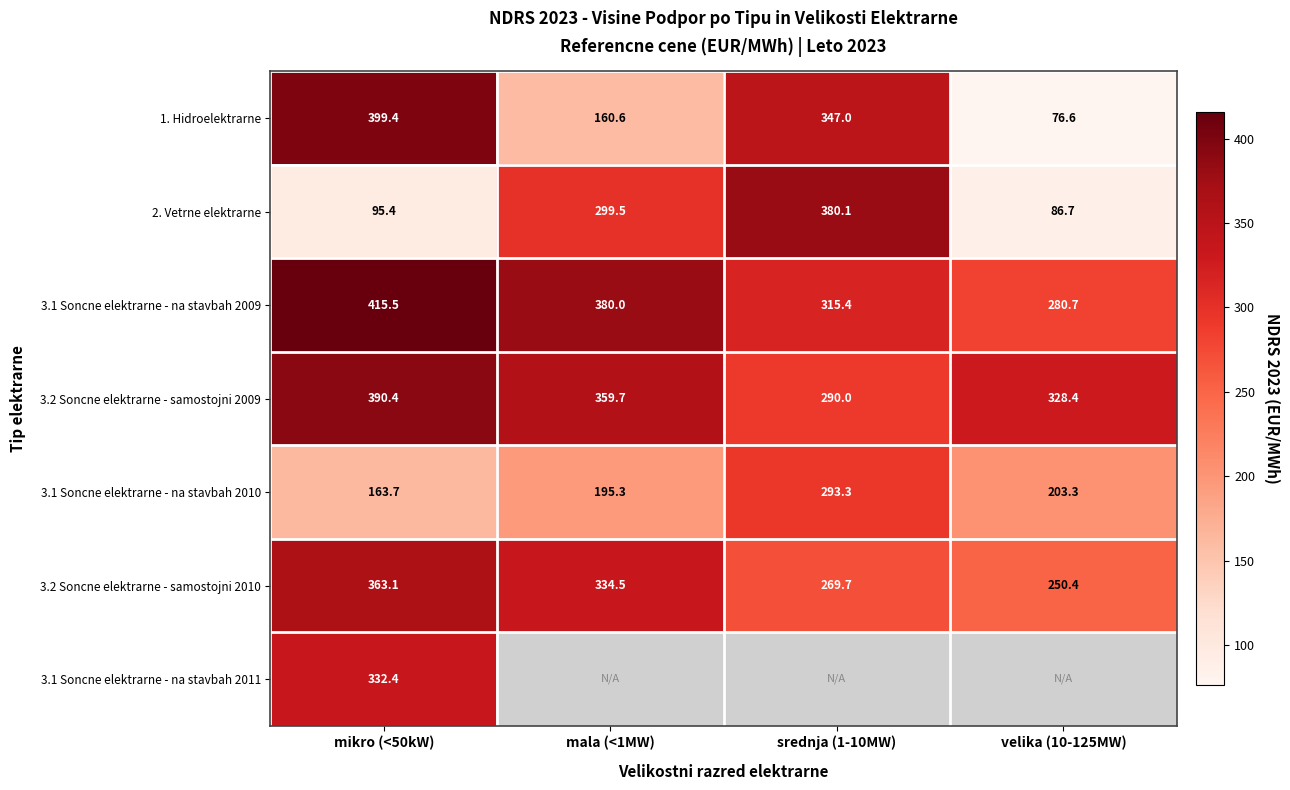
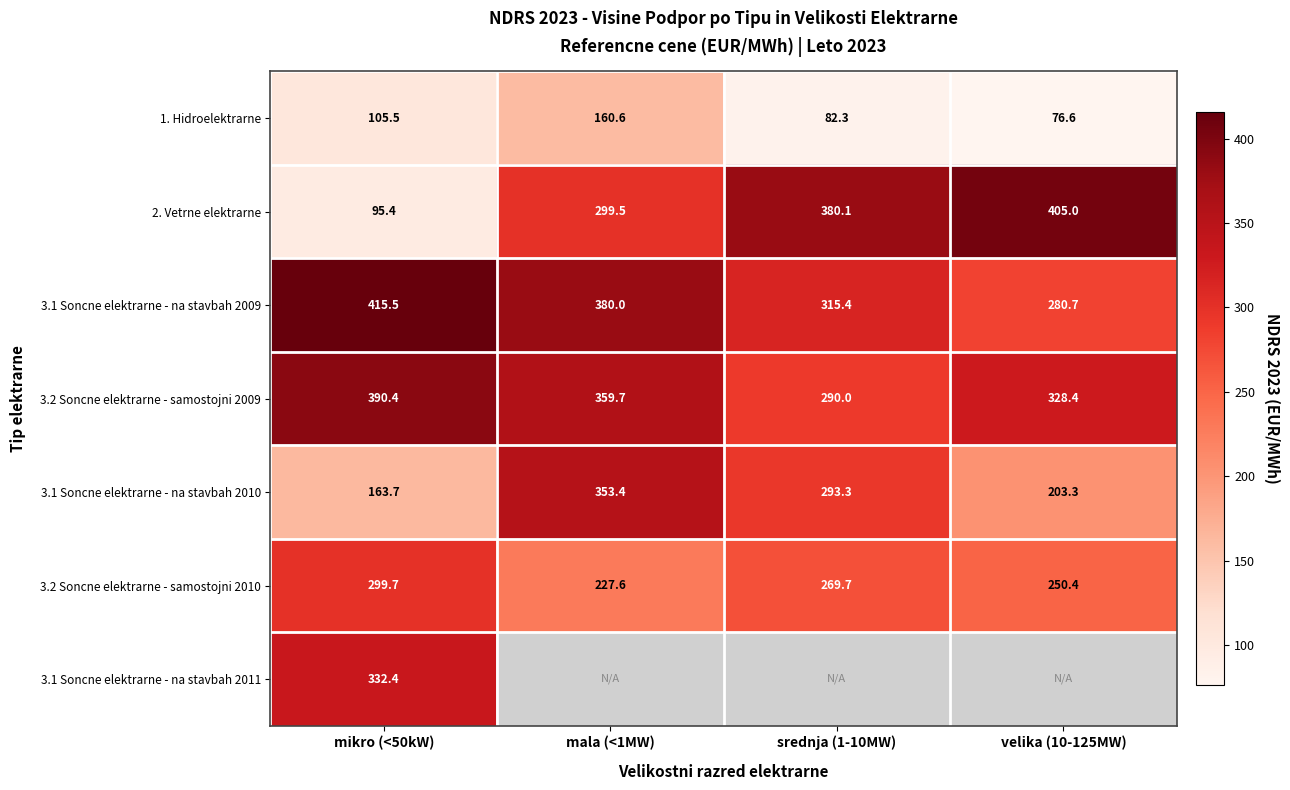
  {
    "1. Hidroelektrarne": {
-     "mikro (<50kW)": 399.4,
+     "mikro (<50kW)": 105.5,
      "mala (<1MW)": 160.6,
-     "srednja (1-10MW)": 347.0,
+     "srednja (1-10MW)": 82.3,
      "velika (10-125MW)": 76.6
    },
    "2. Vetrne elektrarne": {
      "mikro (<50kW)": 95.4,
      "mala (<1MW)": 299.5,
      "srednja (1-10MW)": 380.1,
-     "velika (10-125MW)": 86.7
+     "velika (10-125MW)": 405.0
    },
    "3.1 Soncne elektrarne - na stavbah 2009": {
      "mikro (<50kW)": 415.5,
      "mala (<1MW)": 380.0,
      "srednja (1-10MW)": 315.4,
      "velika (10-125MW)": 280.7
    },
    "3.2 Soncne elektrarne - samostojni 2009": {
      "mikro (<50kW)": 390.4,
      "mala (<1MW)": 359.7,
      "srednja (1-10MW)": 290.0,
      "velika (10-125MW)": 328.4
    },
    "3.1 Soncne elektrarne - na stavbah 2010": {
      "mikro (<50kW)": 163.7,
-     "mala (<1MW)": 195.3,
+     "mala (<1MW)": 353.4,
      "srednja (1-10MW)": 293.3,
      "velika (10-125MW)": 203.3
    },
    "3.2 Soncne elektrarne - samostojni 2010": {
-     "mikro (<50kW)": 363.1,
-     "mala (<1MW)": 334.5,
+     "mikro (<50kW)": 299.7,
+     "mala (<1MW)": 227.6,
      "srednja (1-10MW)": 269.7,
      "velika (10-125MW)": 250.4
    },
    "3.1 Soncne elektrarne - na stavbah 2011": {
      "mikro (<50kW)": 332.4
    }
  }
